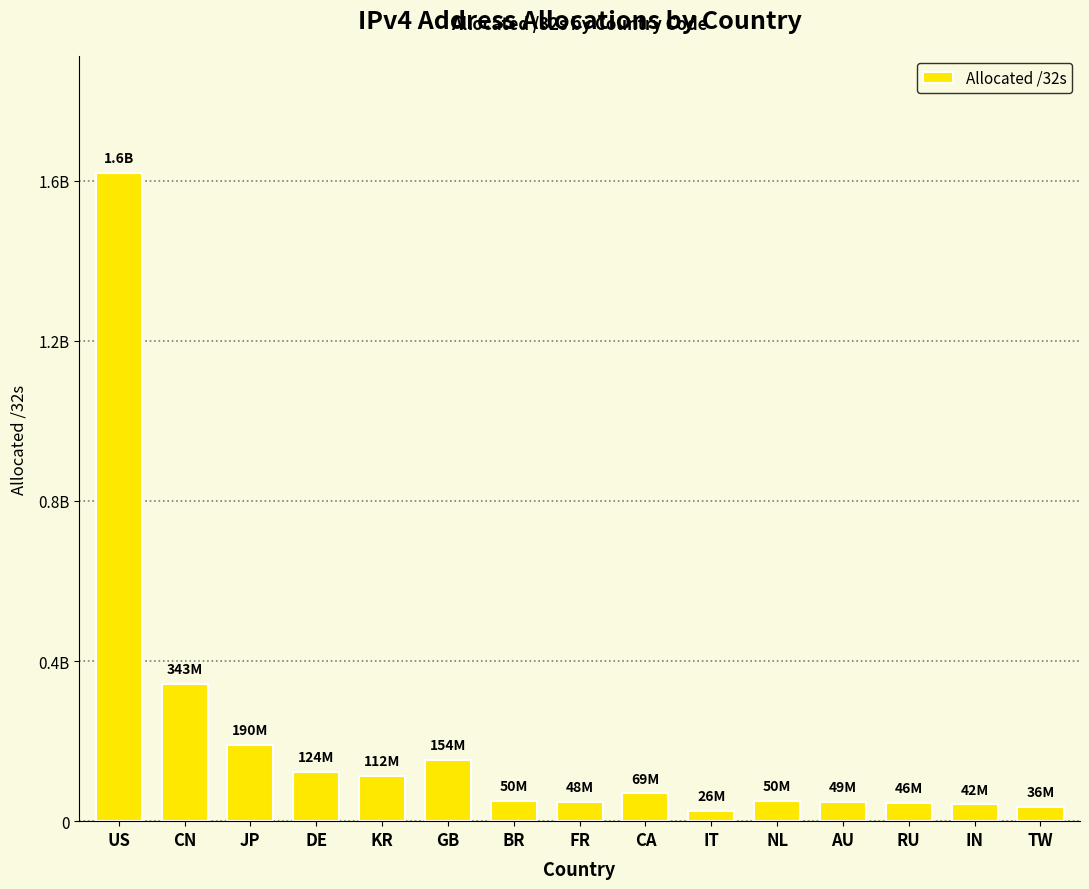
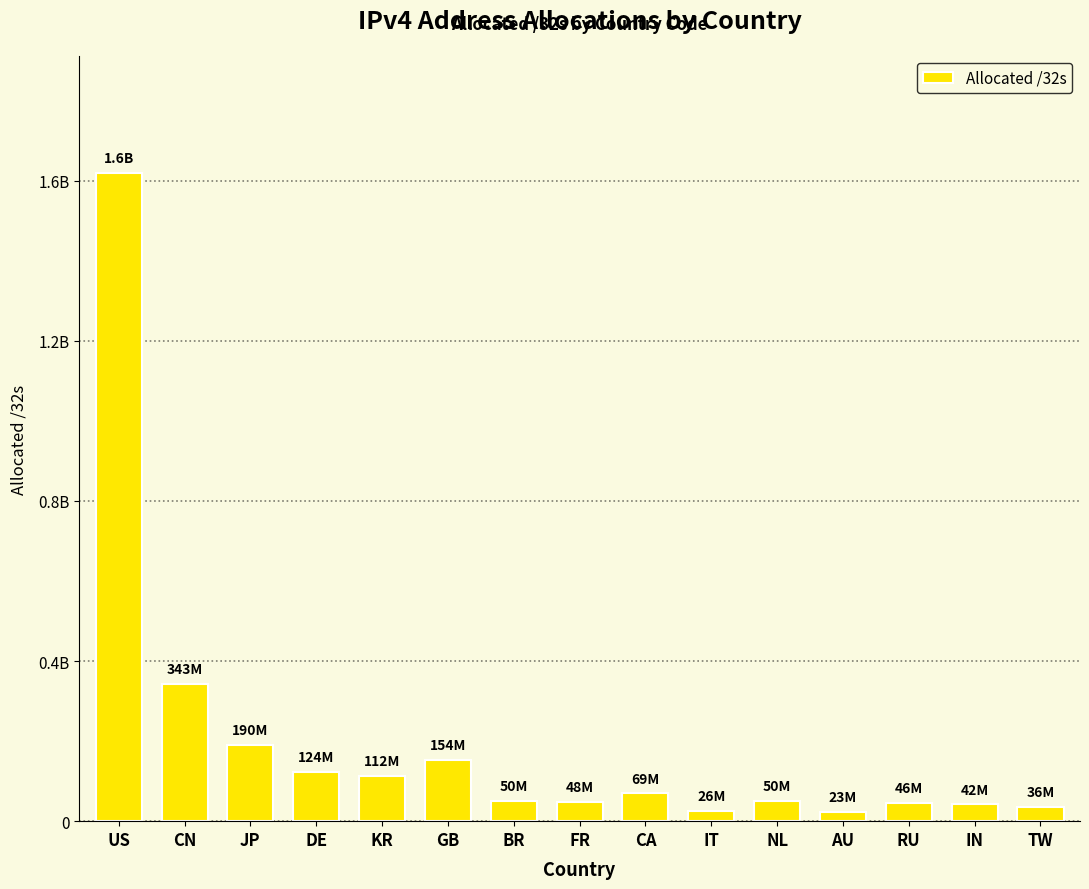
  {
    "US": "1.6B",
    "CN": "343M",
    "JP": "190M",
    "DE": "124M",
    "KR": "112M",
    "GB": "154M",
    "BR": "50M",
    "FR": "48M",
    "CA": "69M",
    "IT": "26M",
    "NL": "50M",
-   "AU": "49M",
+   "AU": "23M",
    "RU": "46M",
    "IN": "42M",
    "TW": "36M"
  }
